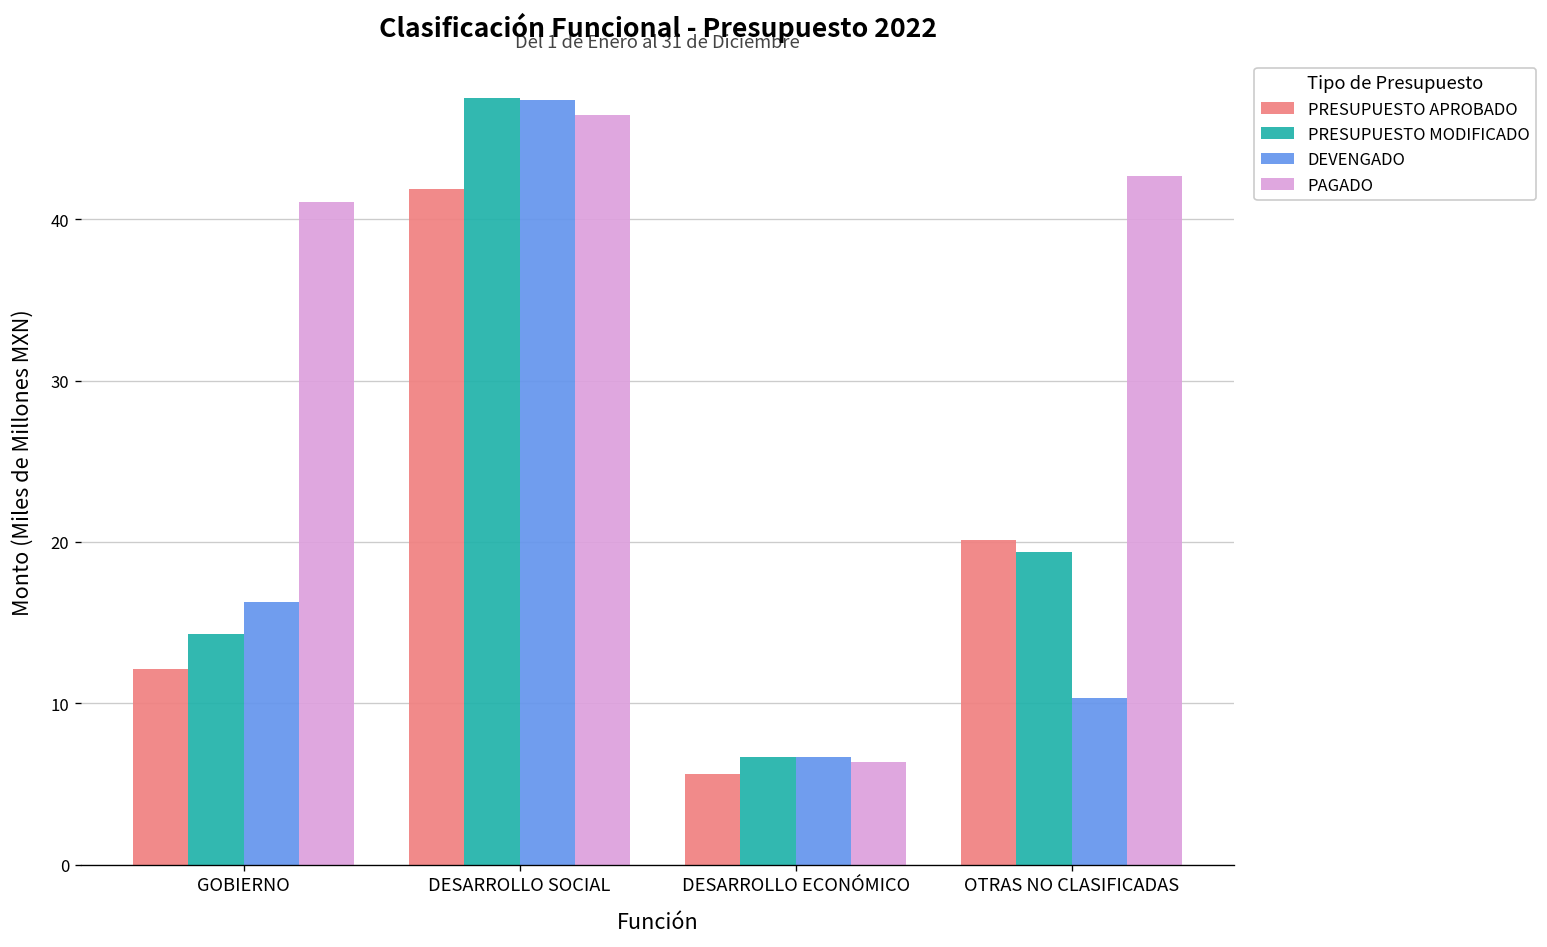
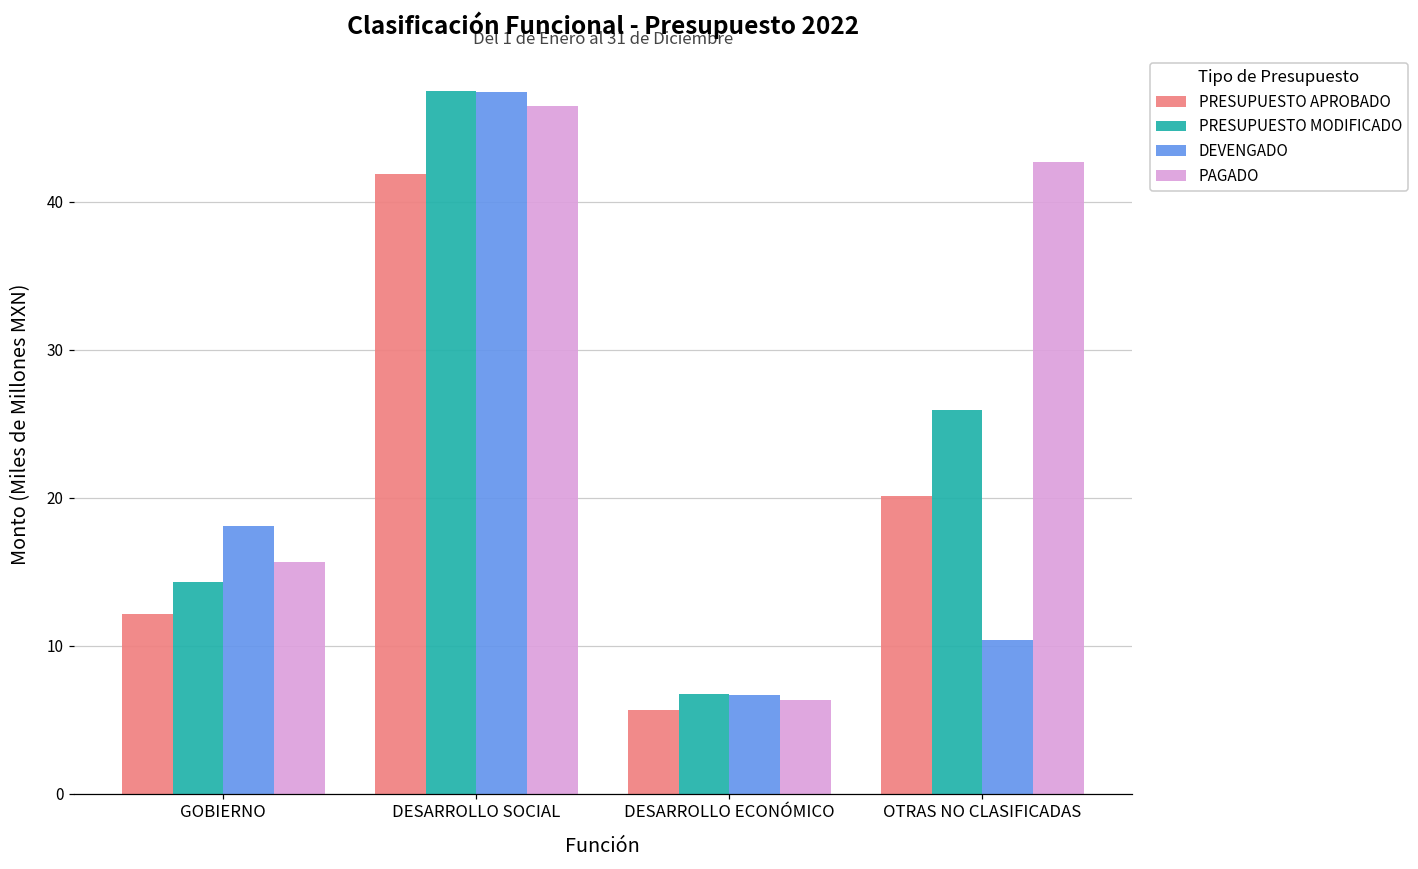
  {
    "PRESUPUESTO APROBADO": {
      "GOBIERNO": 12.1,
      "DESARROLLO SOCIAL": 41.9,
      "DESARROLLO ECONÓMICO": 5.6,
      "OTRAS NO CLASIFICADAS": 20.1
    },
    "PRESUPUESTO MODIFICADO": {
      "GOBIERNO": 14.3,
      "DESARROLLO SOCIAL": 47.5,
      "DESARROLLO ECONÓMICO": 6.7,
-     "OTRAS NO CLASIFICADAS": 19.4
+     "OTRAS NO CLASIFICADAS": 25.9
    },
    "DEVENGADO": {
-     "GOBIERNO": 16.2,
+     "GOBIERNO": 18.1,
      "DESARROLLO SOCIAL": 47.4,
      "DESARROLLO ECONÓMICO": 6.7,
      "OTRAS NO CLASIFICADAS": 10.4
    },
    "PAGADO": {
-     "GOBIERNO": 41.1,
+     "GOBIERNO": 15.7,
      "DESARROLLO SOCIAL": 46.5,
      "DESARROLLO ECONÓMICO": 6.3,
      "OTRAS NO CLASIFICADAS": 42.7
    }
  }
